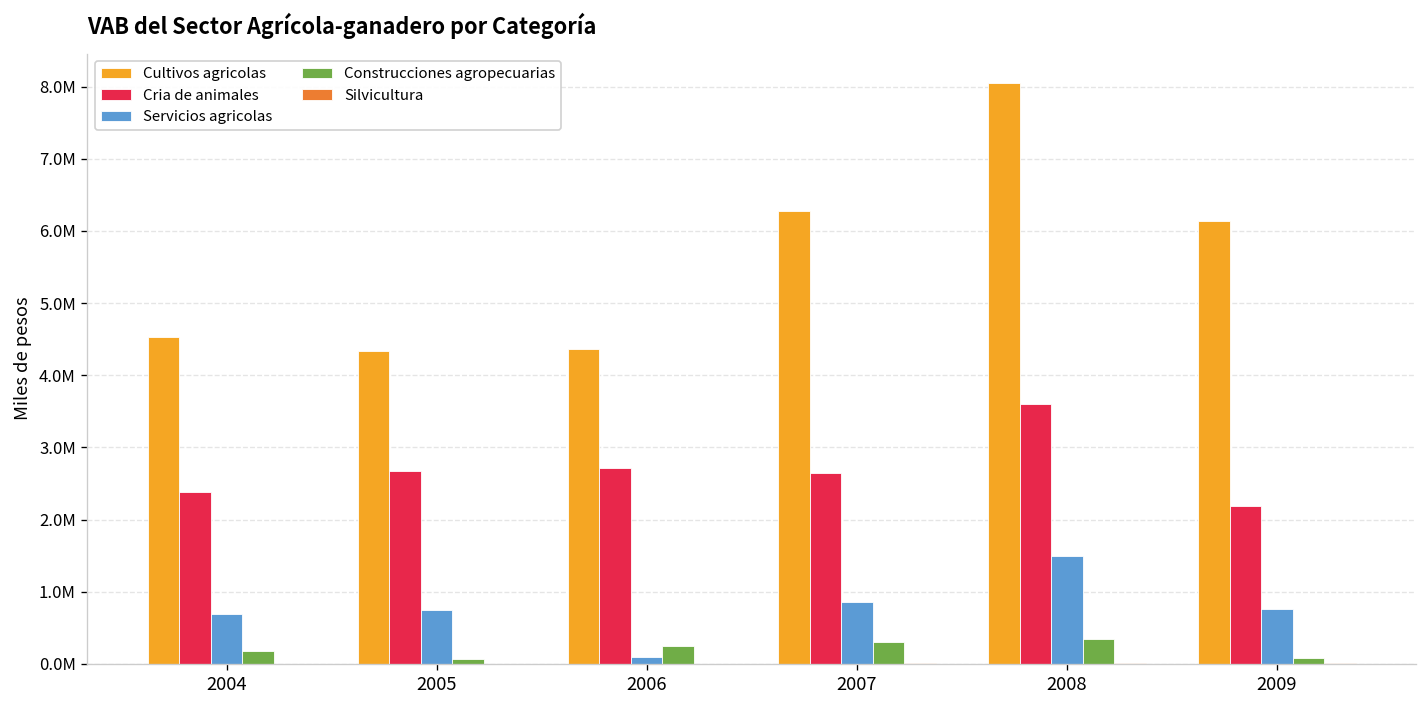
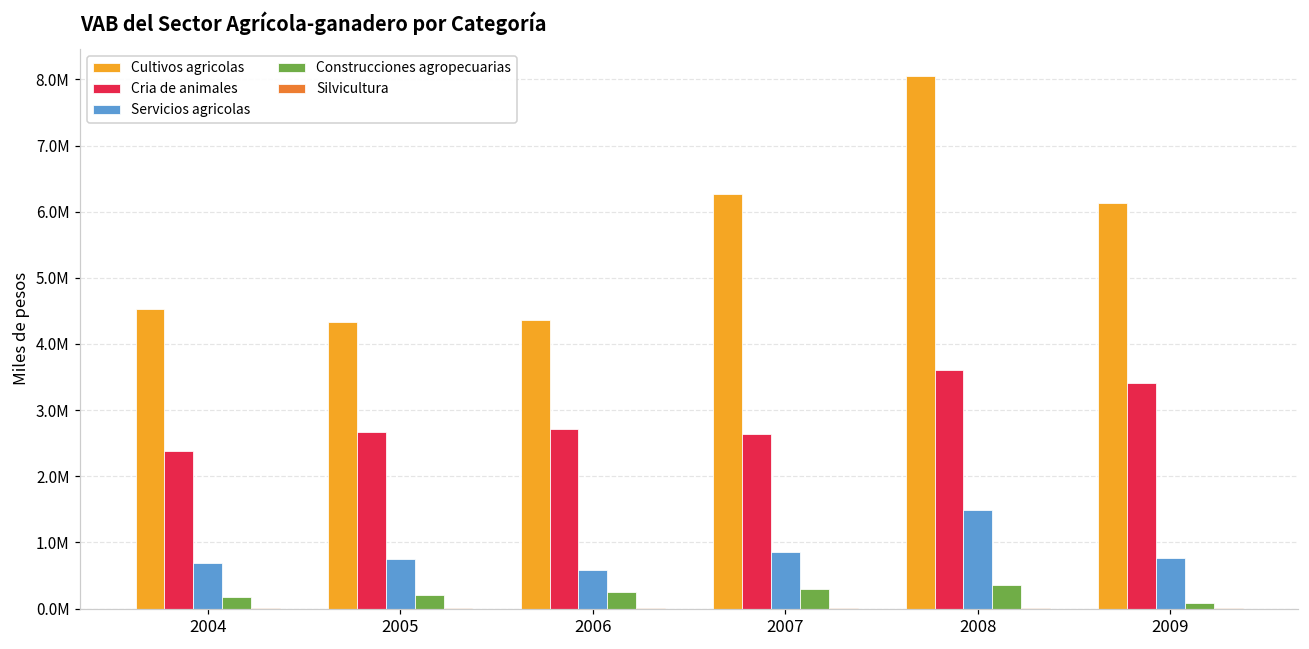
  {
    "Cria de animales": {
      "2004": 2400000,
      "2005": 2700000,
      "2006": 2700000,
      "2007": 2600000,
      "2008": 3600000,
-     "2009": 2200000
+     "2009": 3400000
    },
    "Servicios agricolas": {
      "2004": 700000,
      "2005": 700000,
-     "2006": 100000,
+     "2006": 600000,
      "2007": 900000,
      "2008": 1500000,
      "2009": 800000
    },
    "Construcciones agropecuarias": {
      "2004": 200000,
-     "2005": 100000,
+     "2005": 200000,
      "2006": 200000,
      "2007": 300000,
      "2008": 400000,
      "2009": 100000
    }
  }
